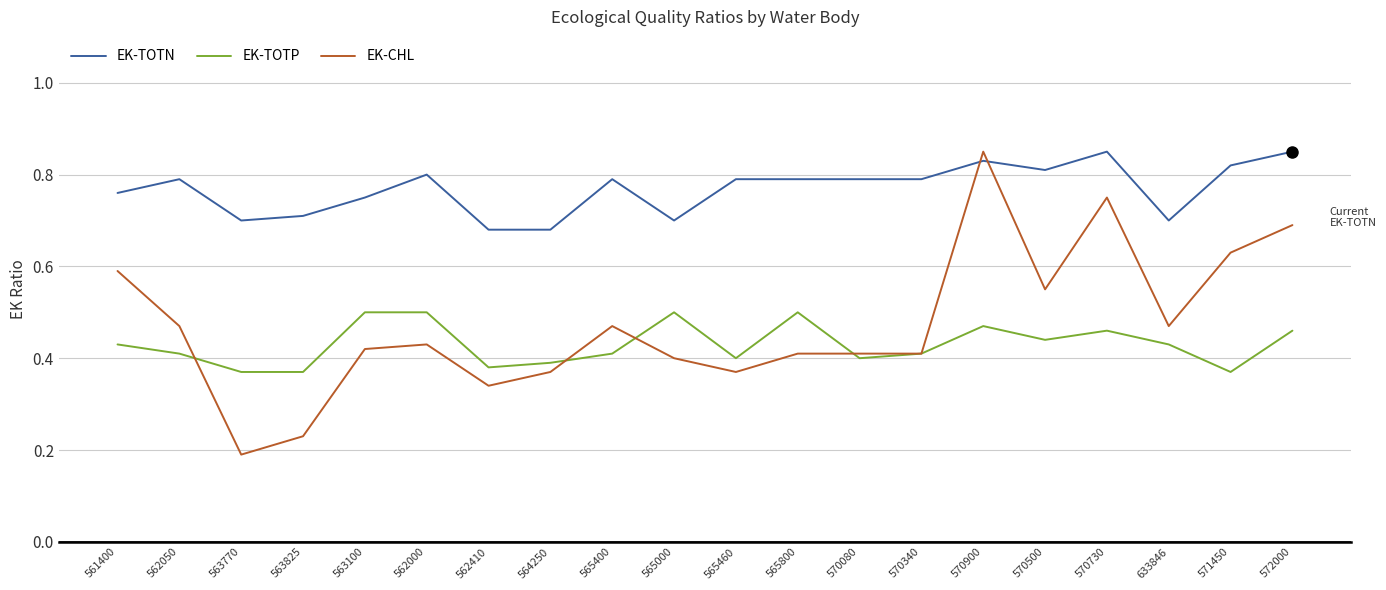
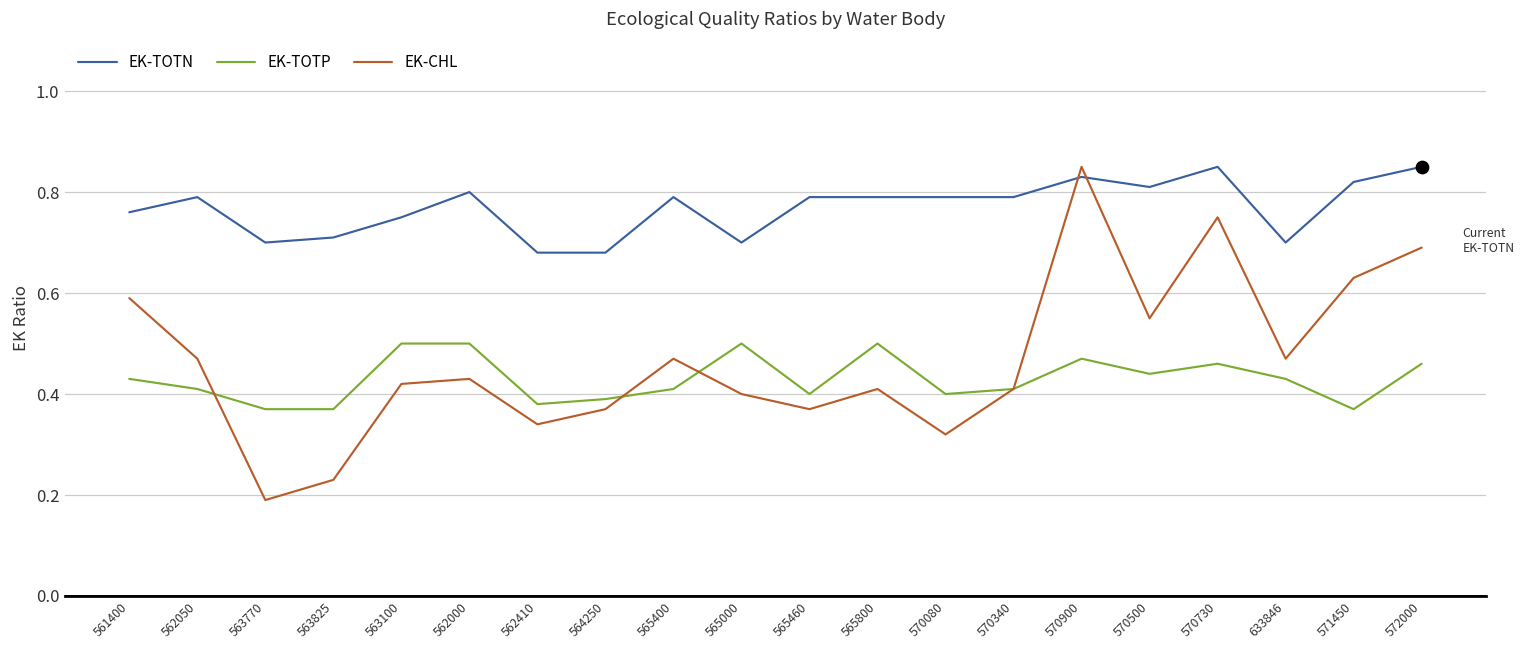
  {
    "EK-TOTN": {
      "561400": 0.76,
      "562050": 0.79,
      "563770": 0.70,
      "563825": 0.71,
      "563100": 0.75,
      "562000": 0.80,
      "562410": 0.68,
      "564250": 0.68,
      "565400": 0.79,
      "565000": 0.70,
      "565460": 0.79,
      "565800": 0.79,
      "570080": 0.79,
      "570340": 0.79,
      "570900": 0.83,
      "570500": 0.81,
      "570730": 0.85,
      "633846": 0.70,
      "571450": 0.82
    },
    "EK-TOTP": {
      "561400": 0.43,
      "562050": 0.41,
      "563770": 0.37,
      "563825": 0.37,
      "563100": 0.50,
      "562000": 0.50,
      "562410": 0.38,
      "564250": 0.39,
      "565400": 0.41,
      "565000": 0.50,
      "565460": 0.40,
      "565800": 0.50,
      "570080": 0.40,
      "570900": 0.47,
      "570500": 0.44,
      "570730": 0.46,
      "633846": 0.43,
      "571450": 0.37,
      "572000": 0.46
    },
    "EK-CHL": {
      "561400": 0.59,
      "562050": 0.47,
      "563770": 0.19,
      "563825": 0.23,
      "563100": 0.42,
      "562000": 0.43,
      "562410": 0.34,
      "564250": 0.37,
      "565400": 0.47,
      "565000": 0.40,
      "565460": 0.37,
      "565800": 0.41,
-     "570080": 0.41,
+     "570080": 0.32,
      "570900": 0.85,
      "570500": 0.55,
      "570730": 0.75,
      "633846": 0.47,
      "571450": 0.63,
      "572000": 0.69
    }
  }
